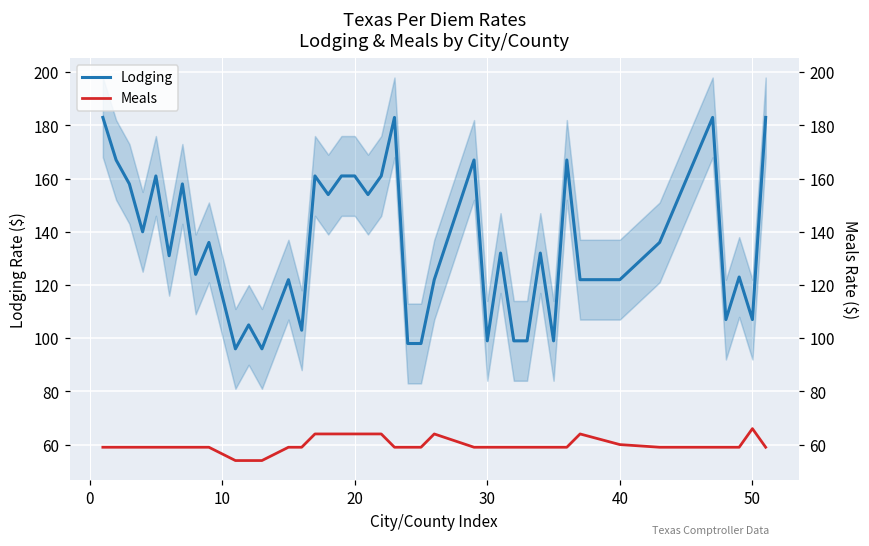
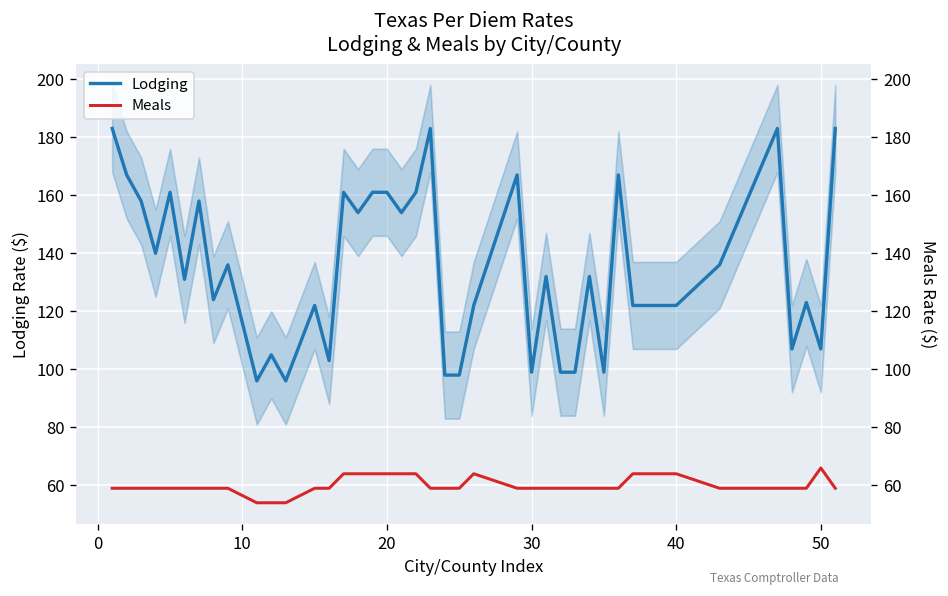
  {
    "Meals": {
      "20": 64,
      "30": 59,
-     "40": 60,
+     "40": 64,
      "50": 66
    }
  }
